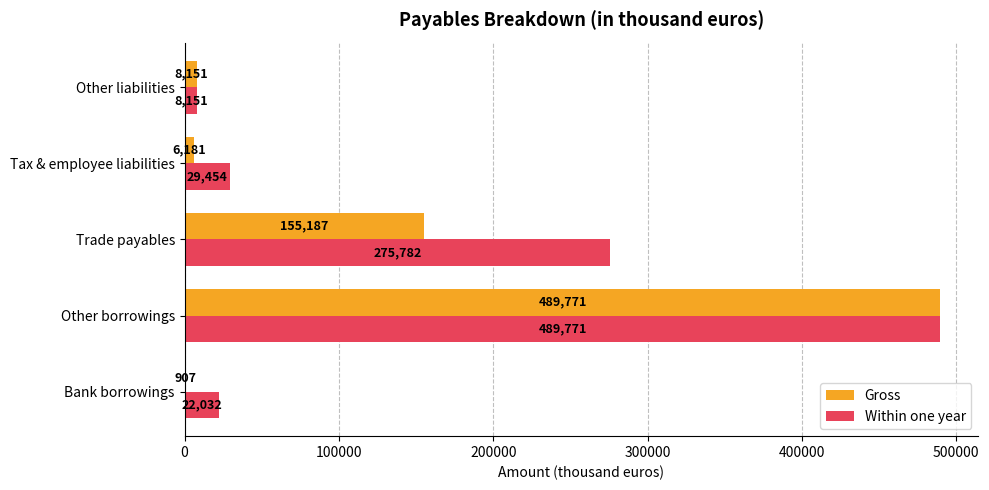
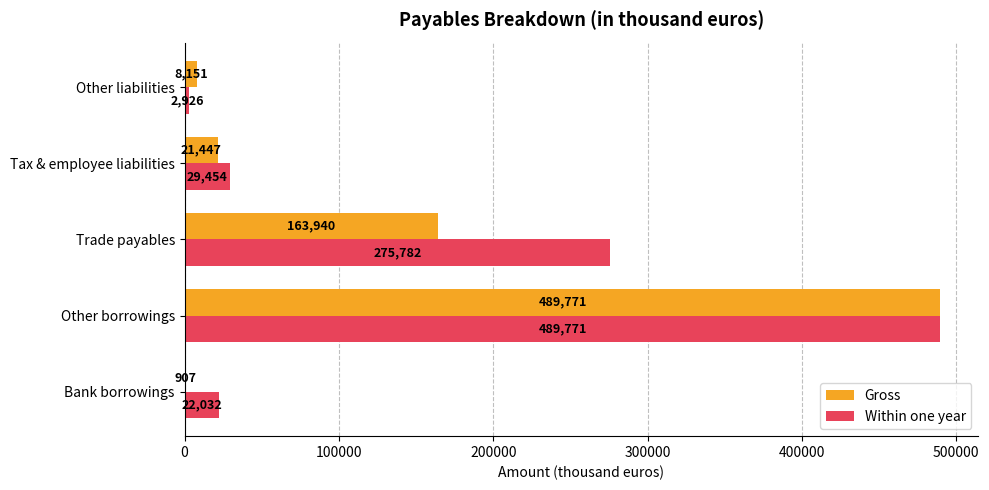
  {
    "Gross": {
      "Other liabilities": "8,151",
-     "Tax & employee liabilities": "6,181",
-     "Trade payables": "155,187",
+     "Tax & employee liabilities": "21,447",
+     "Trade payables": "163,940",
      "Other borrowings": "489,771",
      "Bank borrowings": "907"
    },
    "Within one year": {
-     "Other liabilities": "8,151",
+     "Other liabilities": "2,926",
      "Tax & employee liabilities": "29,454",
      "Trade payables": "275,782",
      "Other borrowings": "489,771",
      "Bank borrowings": "22,032"
    }
  }
